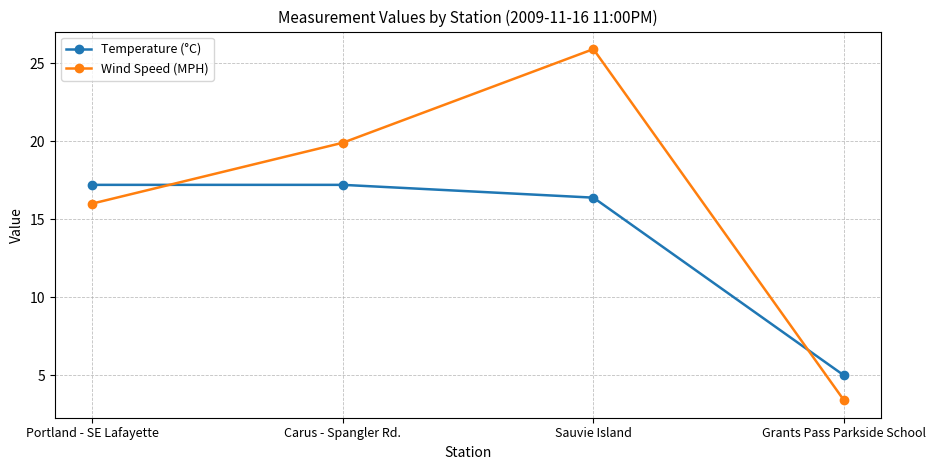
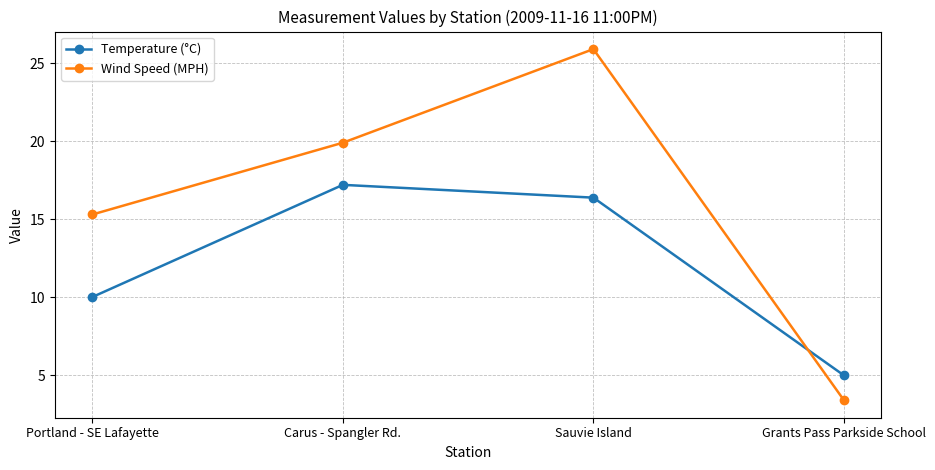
  {
    "Temperature (°C)": {
-     "Portland - SE Lafayette": 17.2,
+     "Portland - SE Lafayette": 10.0,
      "Carus - Spangler Rd.": 17.2,
      "Sauvie Island": 16.4,
      "Grants Pass Parkside School": 5.0
    },
    "Wind Speed (MPH)": {
-     "Portland - SE Lafayette": 16.0,
+     "Portland - SE Lafayette": 15.3,
      "Carus - Spangler Rd.": 19.9,
      "Sauvie Island": 25.9,
      "Grants Pass Parkside School": 3.4
    }
  }
